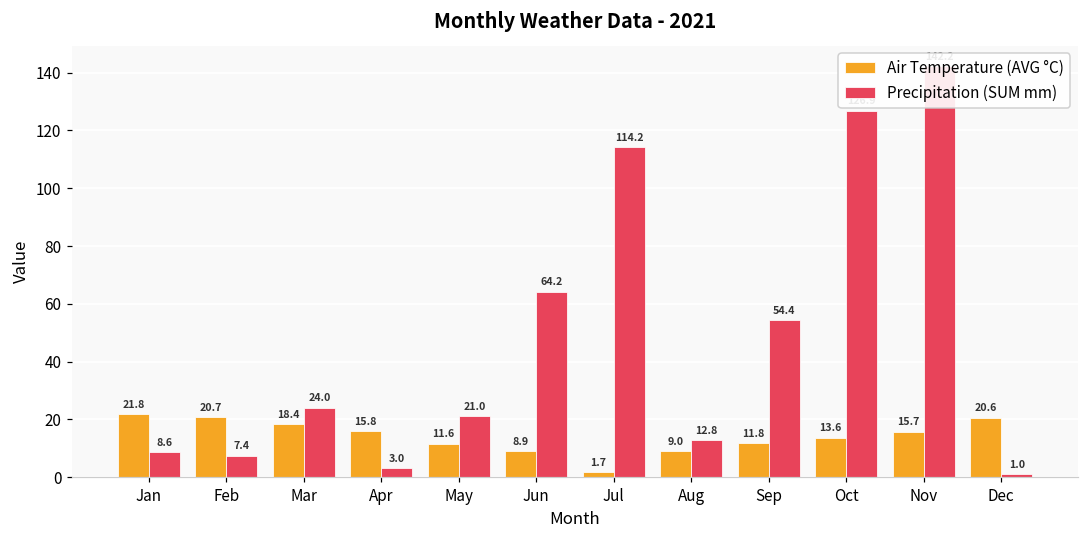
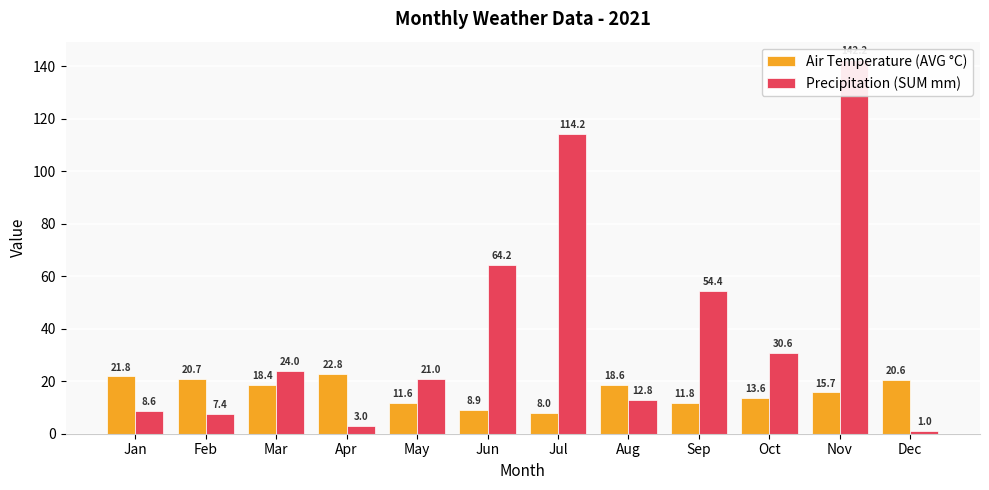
  {
    "Air Temperature (AVG °C)": {
      "Jan": 21.8,
      "Feb": 20.7,
      "Mar": 18.4,
-     "Apr": 15.8,
+     "Apr": 22.8,
      "May": 11.6,
      "Jun": 8.9,
-     "Jul": 1.7,
-     "Aug": 9.0,
+     "Jul": 8.0,
+     "Aug": 18.6,
      "Sep": 11.8,
      "Oct": 13.6,
      "Nov": 15.7,
      "Dec": 20.6
    },
    "Precipitation (SUM mm)": {
-     "Oct": 127
+     "Oct": 31
    }
  }
